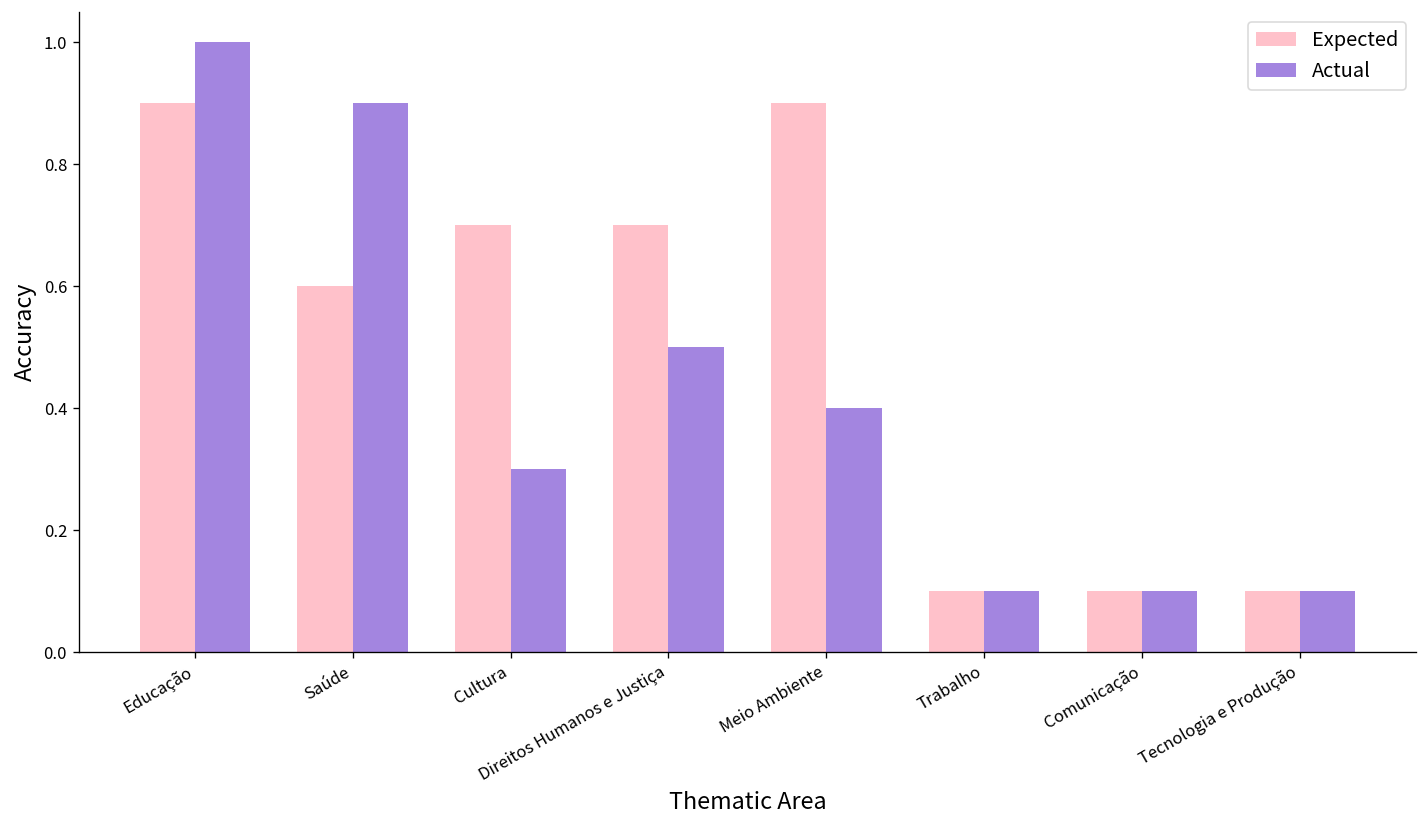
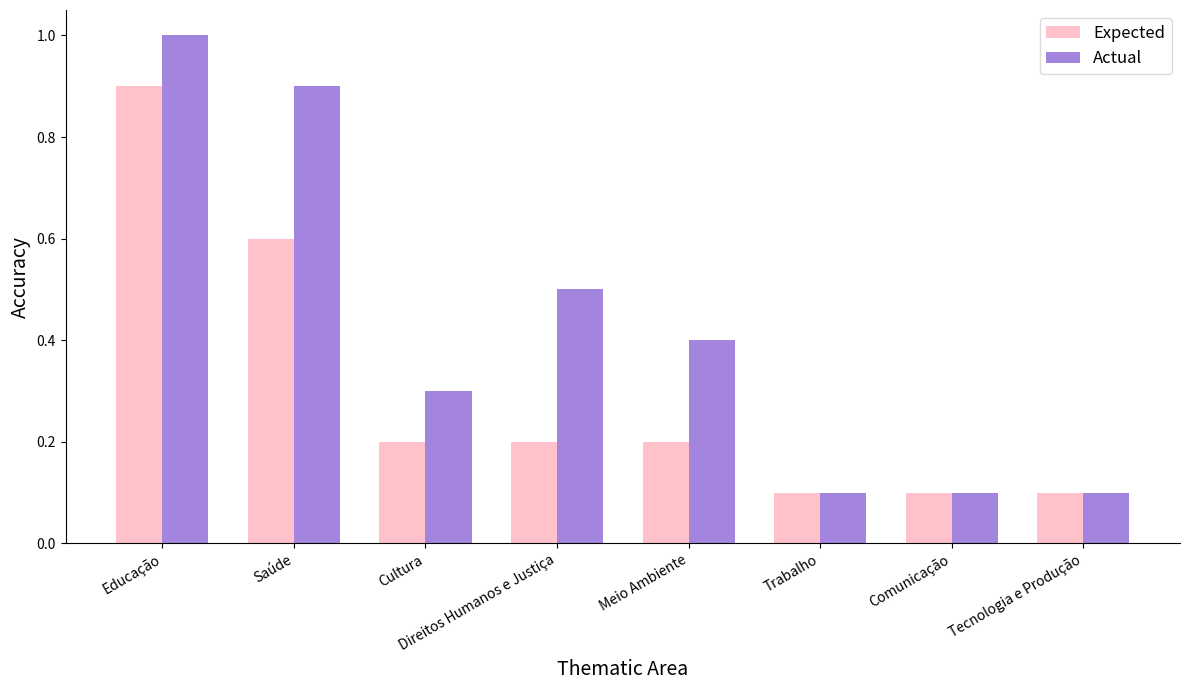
  {
    "Expected": {
      "Educação": 0.90,
      "Saúde": 0.60,
-     "Cultura": 0.70,
-     "Direitos Humanos e Justiça": 0.70,
-     "Meio Ambiente": 0.90,
+     "Cultura": 0.20,
+     "Direitos Humanos e Justiça": 0.20,
+     "Meio Ambiente": 0.20,
      "Trabalho": 0.10,
      "Comunicação": 0.10,
      "Tecnologia e Produção": 0.10
    },
    "Actual": {
      "Educação": 1.00,
      "Saúde": 0.90,
      "Cultura": 0.30,
      "Direitos Humanos e Justiça": 0.50,
      "Meio Ambiente": 0.40,
      "Trabalho": 0.10,
      "Comunicação": 0.10,
      "Tecnologia e Produção": 0.10
    }
  }
